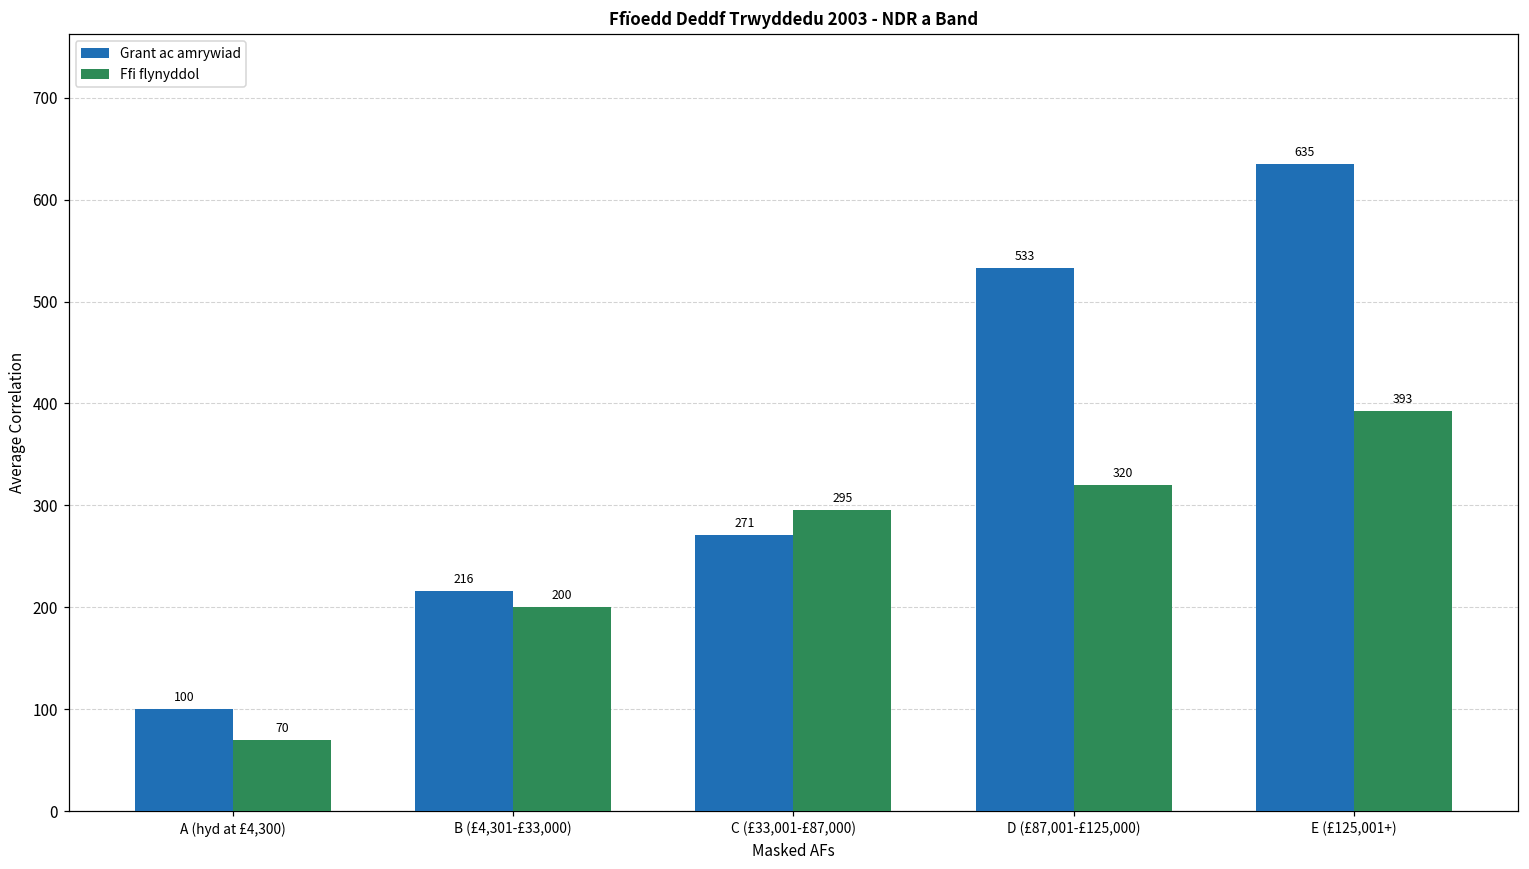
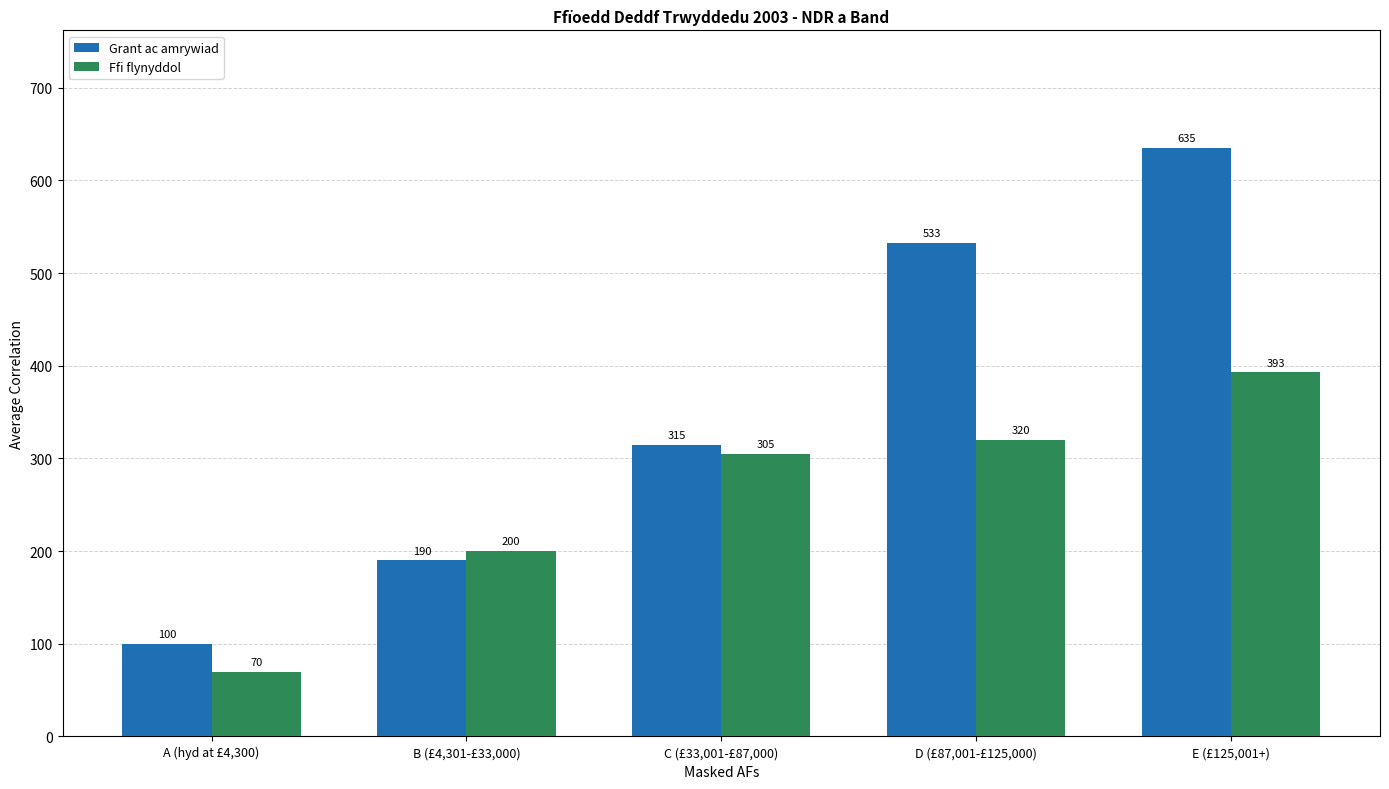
  {
    "Grant ac amrywiad": {
      "A (hyd at £4,300)": 100,
-     "B (£4,301-£33,000)": 216,
-     "C (£33,001-£87,000)": 271,
+     "B (£4,301-£33,000)": 190,
+     "C (£33,001-£87,000)": 315,
      "D (£87,001-£125,000)": 533,
      "E (£125,001+)": 635
    },
    "Ffi flynyddol": {
      "A (hyd at £4,300)": 70,
      "B (£4,301-£33,000)": 200,
-     "C (£33,001-£87,000)": 295,
+     "C (£33,001-£87,000)": 305,
      "D (£87,001-£125,000)": 320,
      "E (£125,001+)": 393
    }
  }
